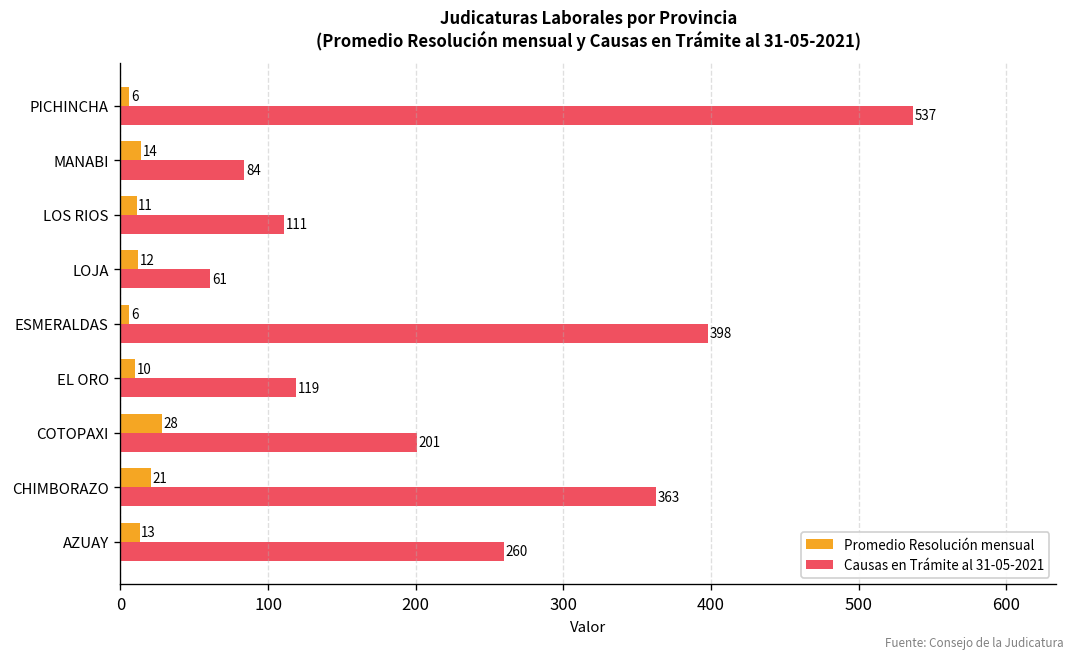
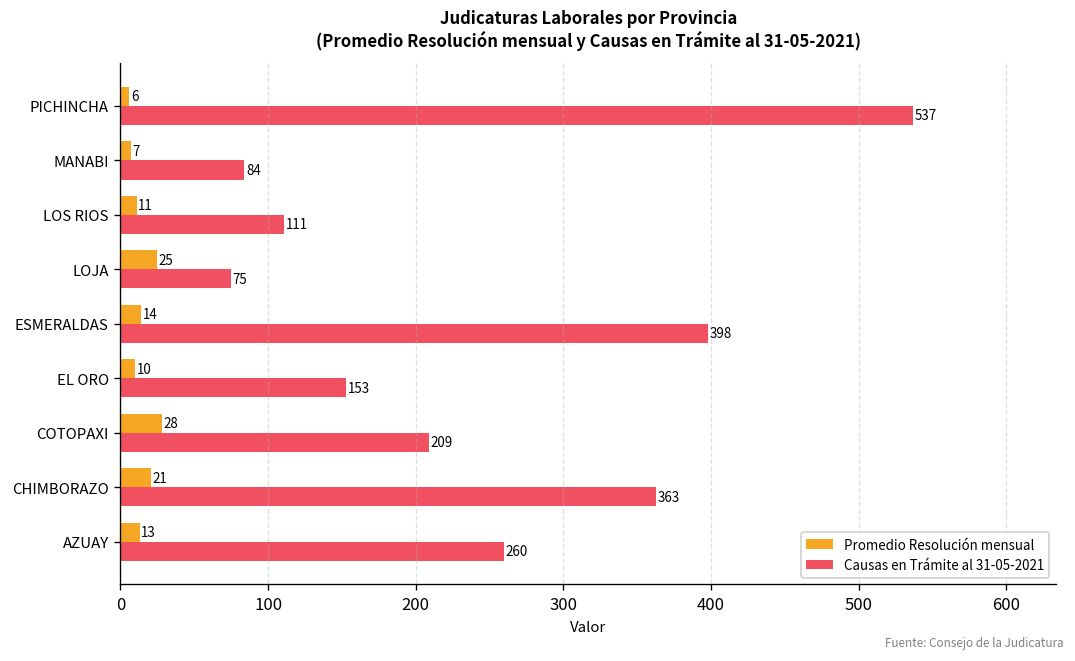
  {
    "Promedio Resolución mensual": {
      "PICHINCHA": 6,
-     "MANABI": 14,
+     "MANABI": 7,
      "LOS RIOS": 11,
-     "LOJA": 12,
-     "ESMERALDAS": 6,
+     "LOJA": 25,
+     "ESMERALDAS": 14,
      "EL ORO": 10,
      "COTOPAXI": 28,
      "CHIMBORAZO": 21,
      "AZUAY": 13
    },
    "Causas en Trámite al 31-05-2021": {
      "PICHINCHA": 537,
      "MANABI": 84,
      "LOS RIOS": 111,
-     "LOJA": 61,
+     "LOJA": 75,
      "ESMERALDAS": 398,
-     "EL ORO": 119,
-     "COTOPAXI": 201,
+     "EL ORO": 153,
+     "COTOPAXI": 209,
      "CHIMBORAZO": 363,
      "AZUAY": 260
    }
  }
